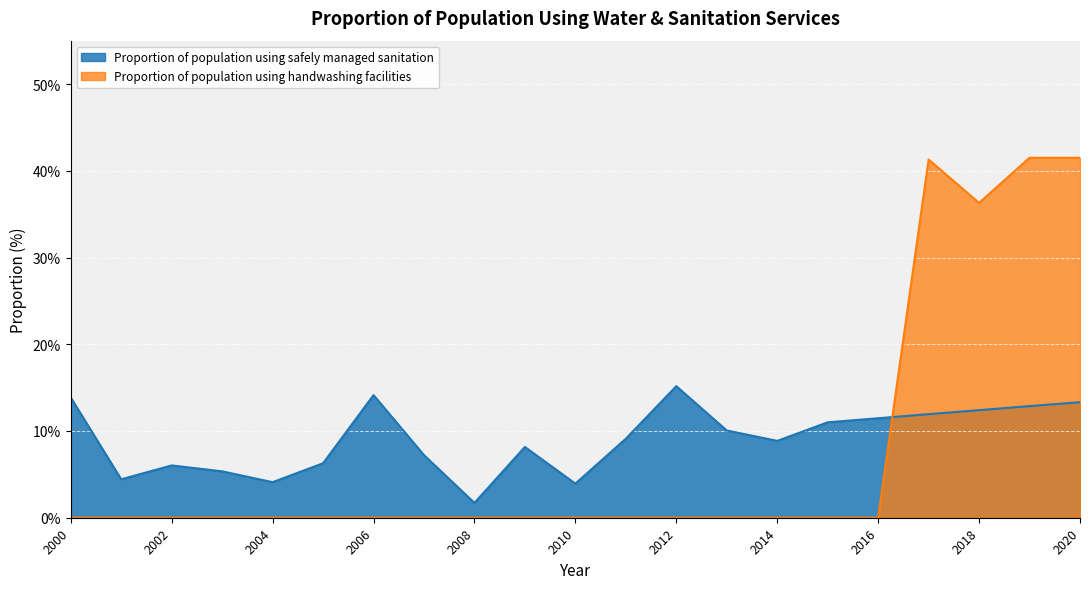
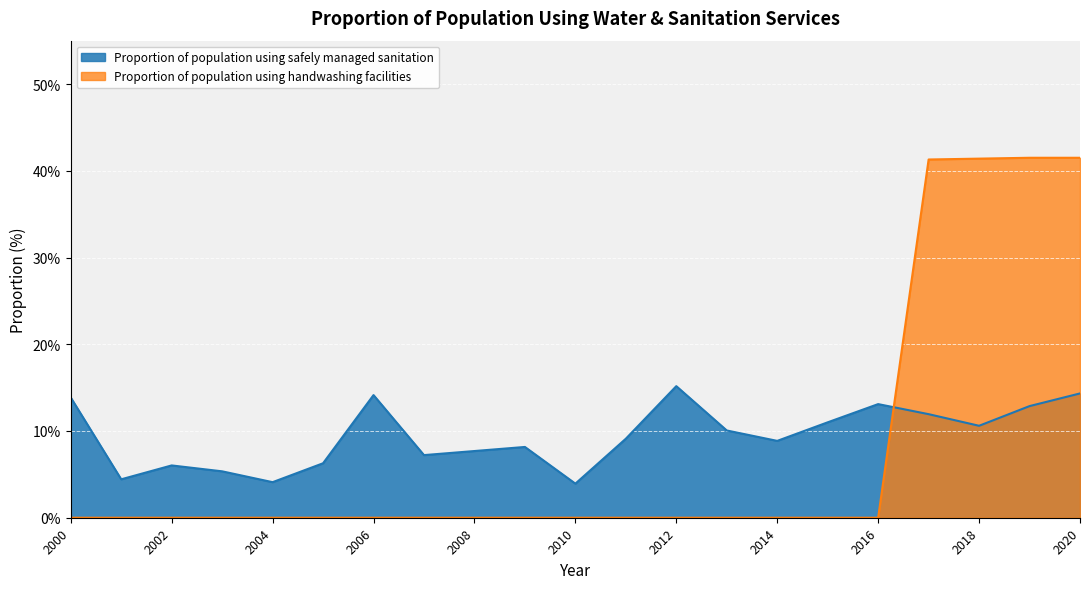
  {
    "Proportion of population using safely managed sanitation": {
      "2000": "14%",
      "2002": "6%",
      "2004": "4%",
      "2006": "14%",
-     "2008": "2%",
+     "2008": "8%",
      "2010": "4%",
      "2012": "15%",
      "2014": "9%",
-     "2016": "11%",
-     "2018": "12%",
-     "2020": "13%"
+     "2016": "13%",
+     "2018": "11%",
+     "2020": "14%"
    },
    "Proportion of population using handwashing facilities": {
      "2000": "0%",
      "2002": "0%",
      "2004": "0%",
      "2006": "0%",
      "2008": "0%",
      "2010": "0%",
      "2012": "0%",
      "2014": "0%",
      "2016": "0%",
-     "2018": "36%",
+     "2018": "41%",
      "2020": "42%"
    }
  }
